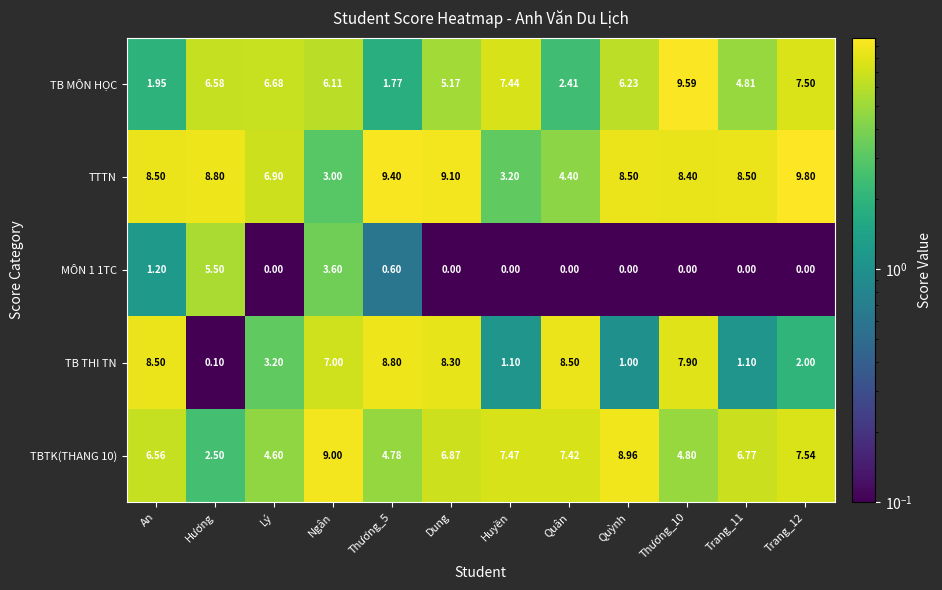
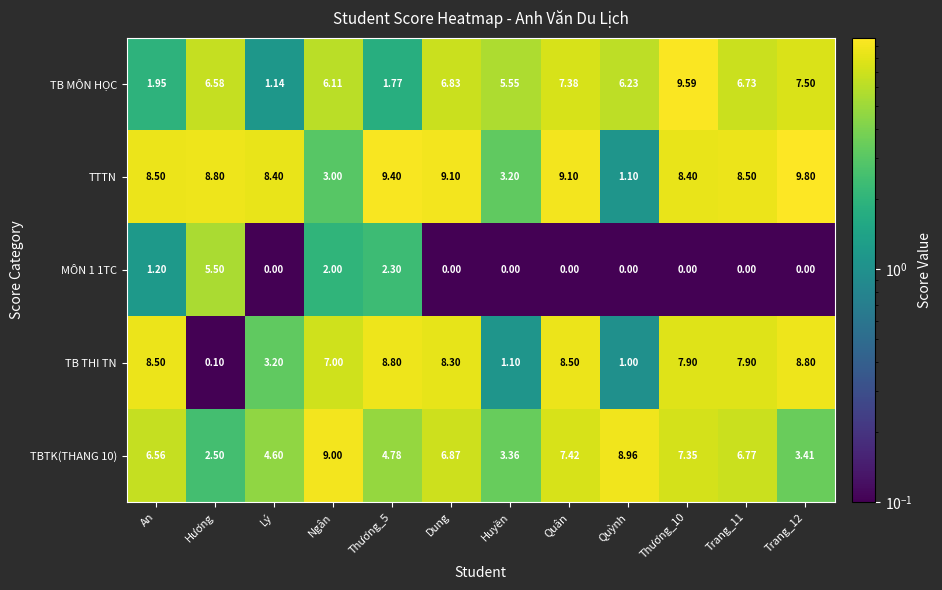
  {
    "TB MÔN HỌC": {
      "An": 1.95,
      "Hương": 6.58,
-     "Lý": 6.68,
+     "Lý": 1.14,
      "Ngân": 6.11,
      "Thương_5": 1.77,
-     "Dung": 5.17,
-     "Huyền": 7.44,
-     "Quân": 2.41,
+     "Dung": 6.83,
+     "Huyền": 5.55,
+     "Quân": 7.38,
      "Quỳnh": 6.23,
      "Thương_10": 9.59,
-     "Trang_11": 4.81,
+     "Trang_11": 6.73,
      "Trang_12": 7.50
    },
    "TTTN": {
      "An": 8.50,
      "Hương": 8.80,
-     "Lý": 6.90,
+     "Lý": 8.40,
      "Ngân": 3.00,
      "Thương_5": 9.40,
      "Dung": 9.10,
      "Huyền": 3.20,
-     "Quân": 4.40,
-     "Quỳnh": 8.50,
+     "Quân": 9.10,
+     "Quỳnh": 1.10,
      "Thương_10": 8.40,
      "Trang_11": 8.50,
      "Trang_12": 9.80
    },
    "MÔN 1 1TC": {
      "An": 1.20,
      "Hương": 5.50,
      "Lý": 0.00,
-     "Ngân": 3.60,
-     "Thương_5": 0.60,
+     "Ngân": 2.00,
+     "Thương_5": 2.30,
      "Dung": 0.00,
      "Huyền": 0.00,
      "Quân": 0.00,
      "Quỳnh": 0.00,
      "Thương_10": 0.00,
      "Trang_11": 0.00,
      "Trang_12": 0.00
    },
    "TB THI TN": {
      "An": 8.50,
      "Hương": 0.10,
      "Lý": 3.20,
      "Ngân": 7.00,
      "Thương_5": 8.80,
      "Dung": 8.30,
      "Huyền": 1.10,
      "Quân": 8.50,
      "Quỳnh": 1.00,
      "Thương_10": 7.90,
-     "Trang_11": 1.10,
-     "Trang_12": 2.00
+     "Trang_11": 7.90,
+     "Trang_12": 8.80
    },
    "TBTK(THANG 10)": {
      "An": 6.56,
      "Hương": 2.50,
      "Lý": 4.60,
      "Ngân": 9.00,
      "Thương_5": 4.78,
      "Dung": 6.87,
-     "Huyền": 7.47,
+     "Huyền": 3.36,
      "Quân": 7.42,
      "Quỳnh": 8.96,
-     "Thương_10": 4.80,
+     "Thương_10": 7.35,
      "Trang_11": 6.77,
-     "Trang_12": 7.54
+     "Trang_12": 3.41
    }
  }
